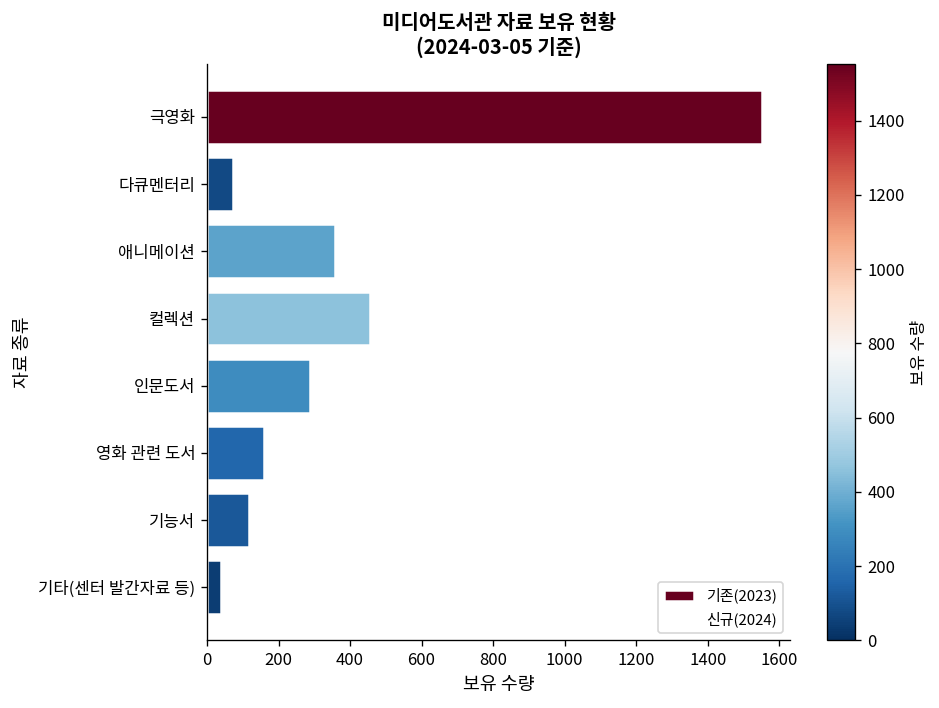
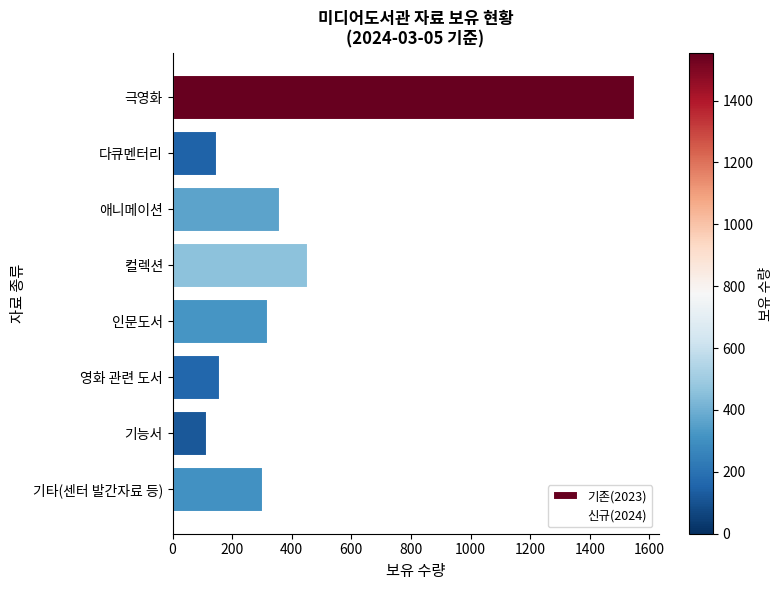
  {
    "기존(2023)": {
      "극영화": 1550,
-     "다큐멘터리": 70,
+     "다큐멘터리": 150,
      "애니메이션": 360,
      "컬렉션": 460,
-     "인문도서": 290,
+     "인문도서": 320,
      "영화 관련 도서": 160,
      "기능서": 120,
-     "기타(센터 발간자료 등)": 40
+     "기타(센터 발간자료 등)": 310
    },
    "신규(2024)": {
      "극영화": 0,
      "다큐멘터리": 0,
      "애니메이션": 0,
      "컬렉션": 0,
      "인문도서": 0,
      "영화 관련 도서": 0,
      "기능서": 0,
      "기타(센터 발간자료 등)": 0
    }
  }
